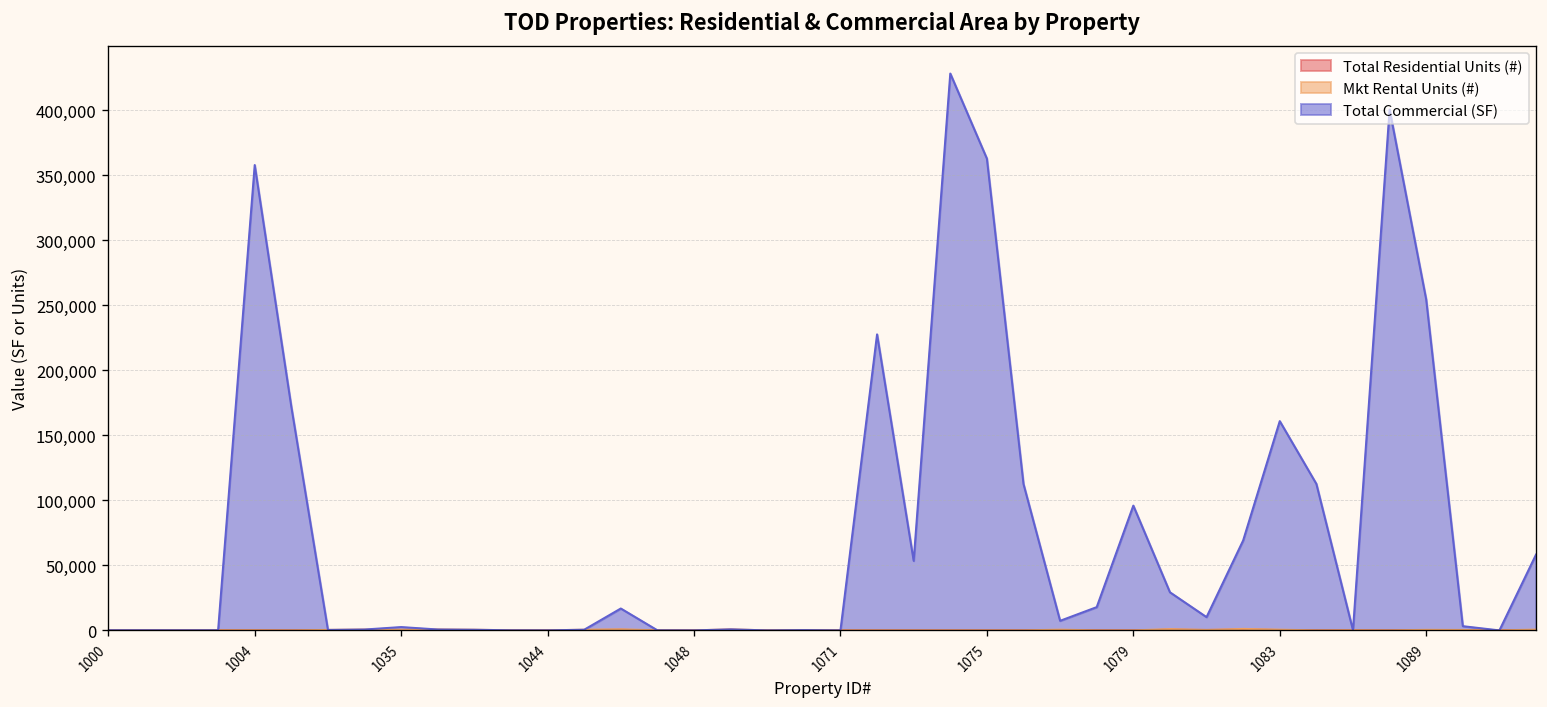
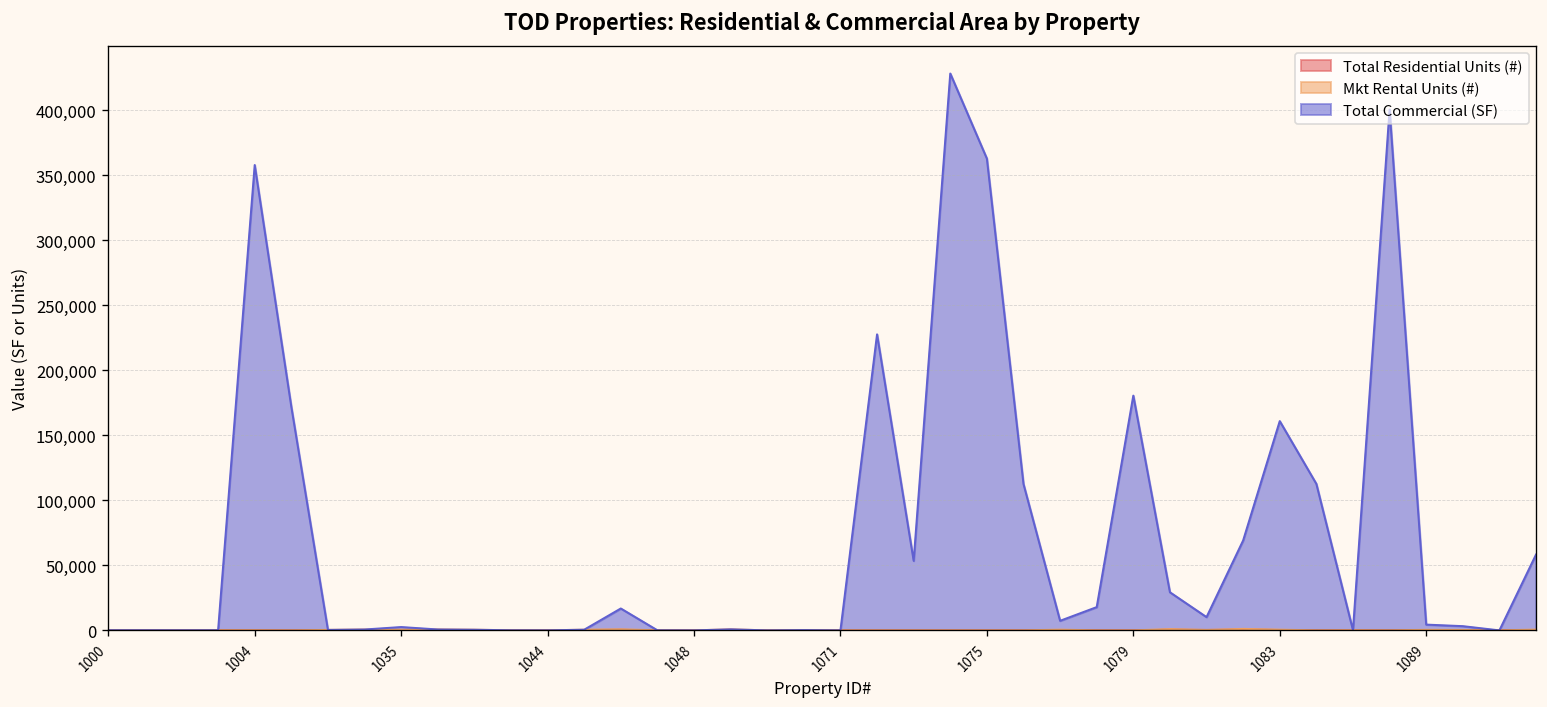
  {
    "Total Commercial (SF)": {
      "1004": "358,000",
      "1075": "363,000",
-     "1079": "96,000",
+     "1079": "181,000",
      "1083": "160,000",
-     "1089": "254,000"
+     "1089": "4,000"
    }
  }
